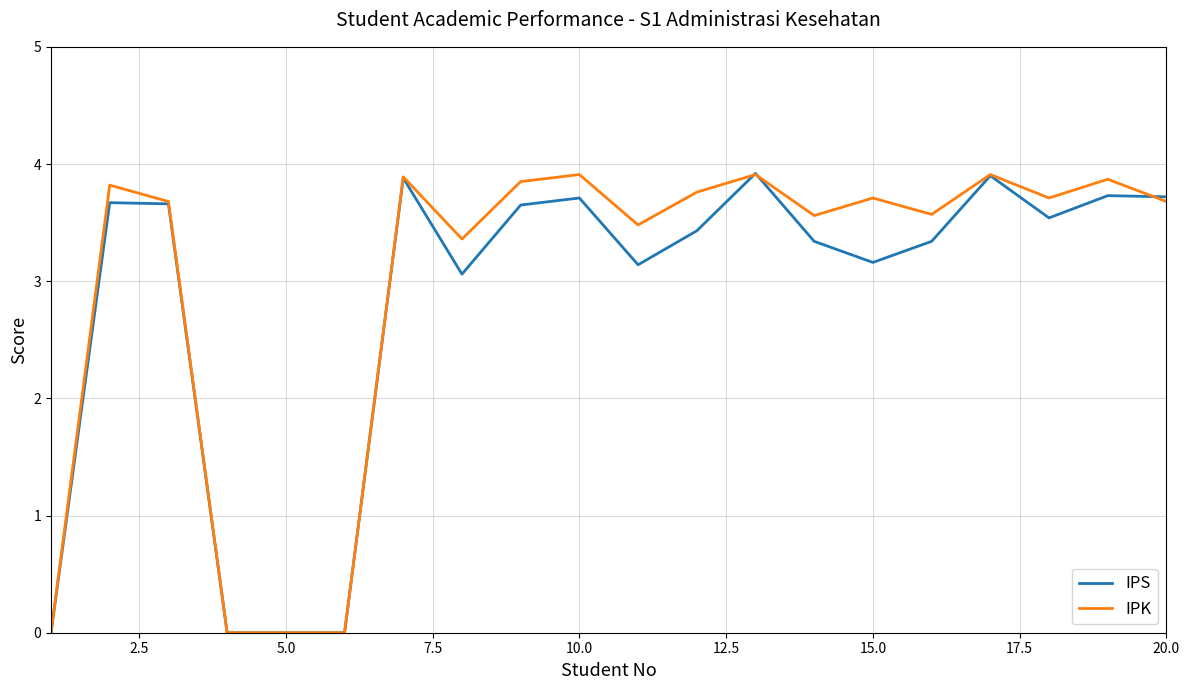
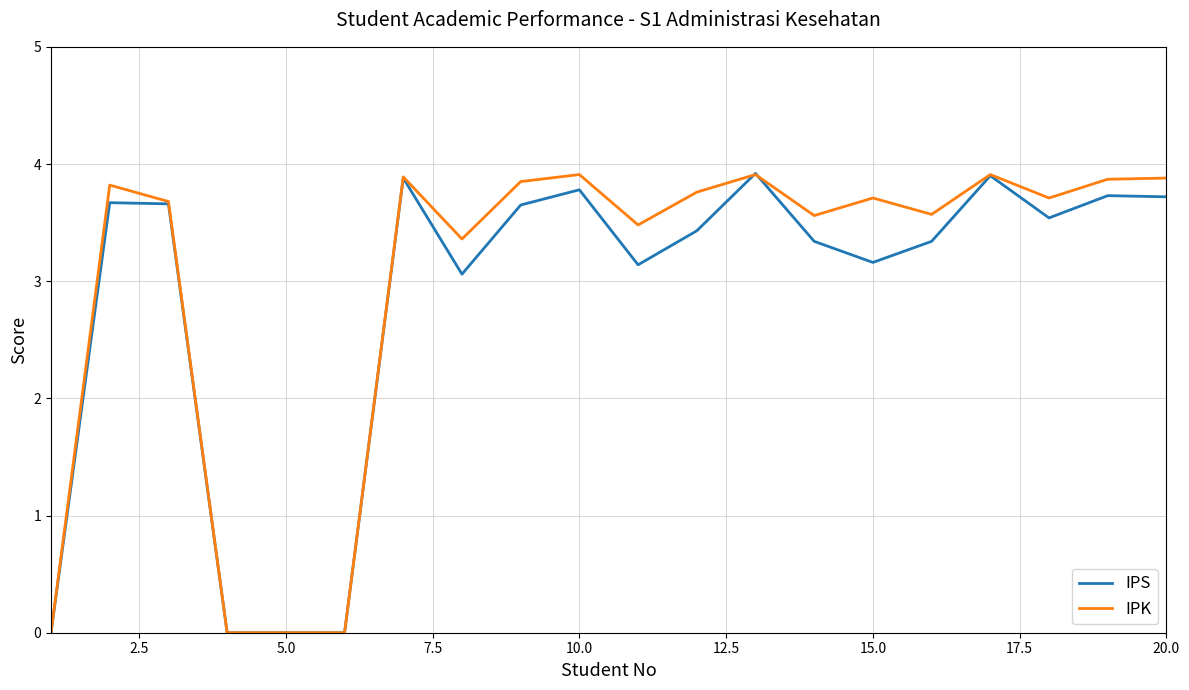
  {
    "IPS": {
-     "10.0": 3.71,
+     "10.0": 3.78,
      "15.0": 3.16,
      "20.0": 3.72
    },
    "IPK": {
      "10.0": 3.91,
      "15.0": 3.71,
-     "20.0": 3.68
+     "20.0": 3.88
    }
  }
